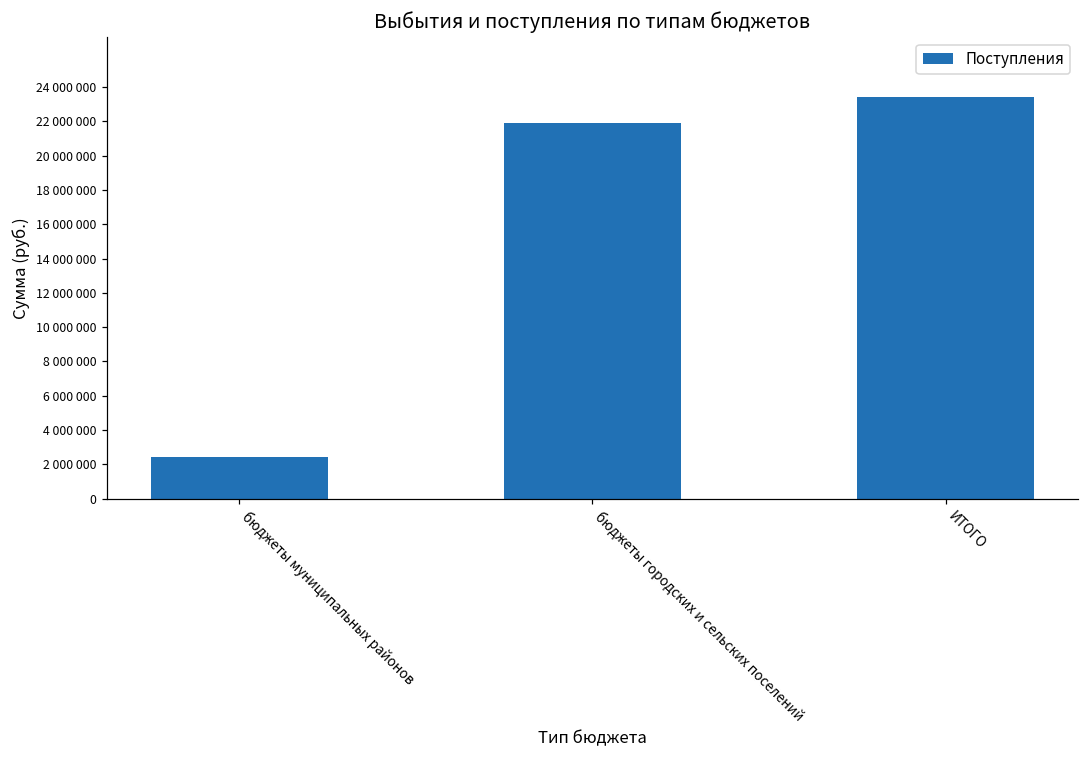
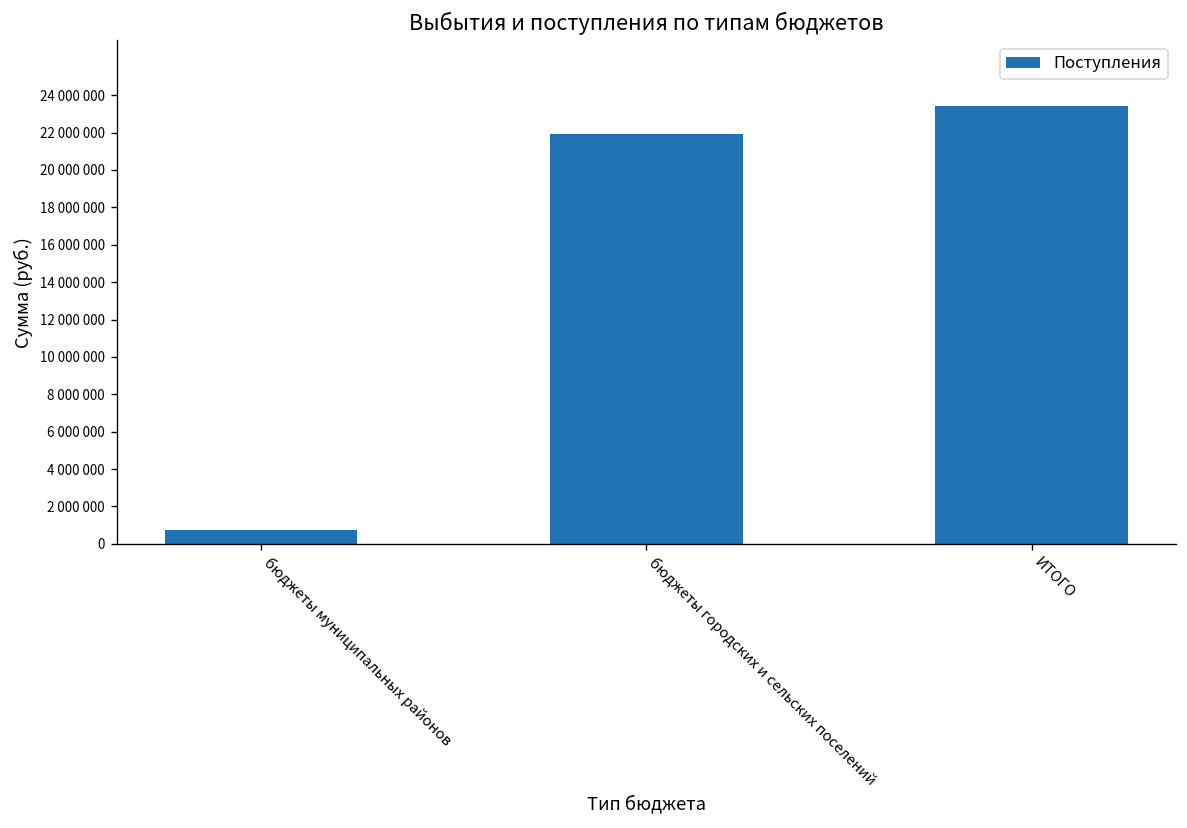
  {
-   "бюджеты муниципальных районов": 2400000,
+   "бюджеты муниципальных районов": 700000,
    "бюджеты городских и сельских поселений": 21900000,
    "ИТОГО": 23400000
  }
